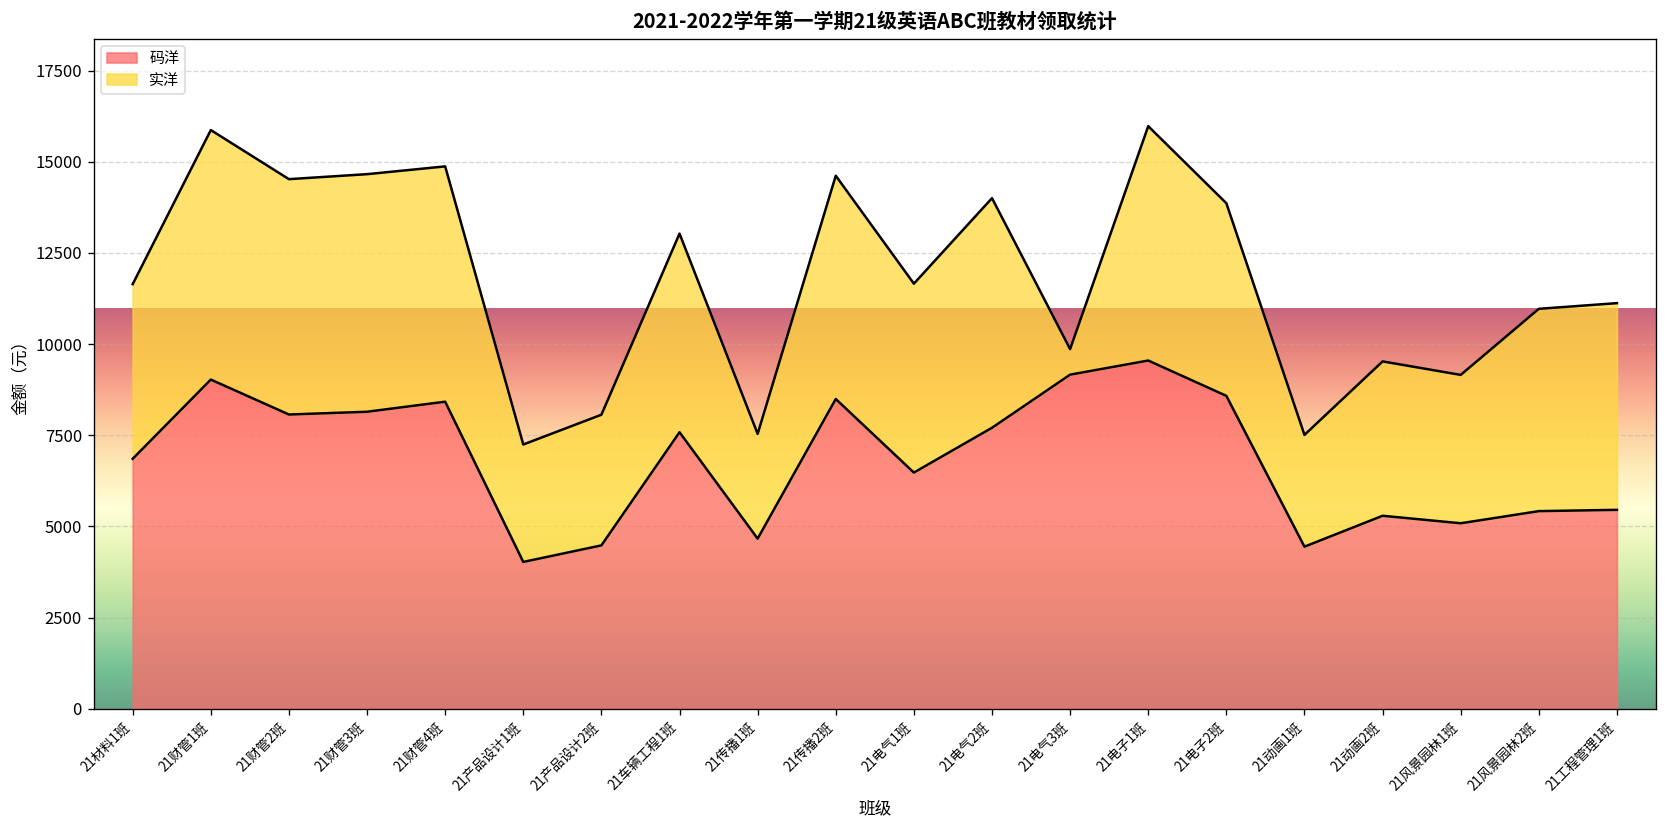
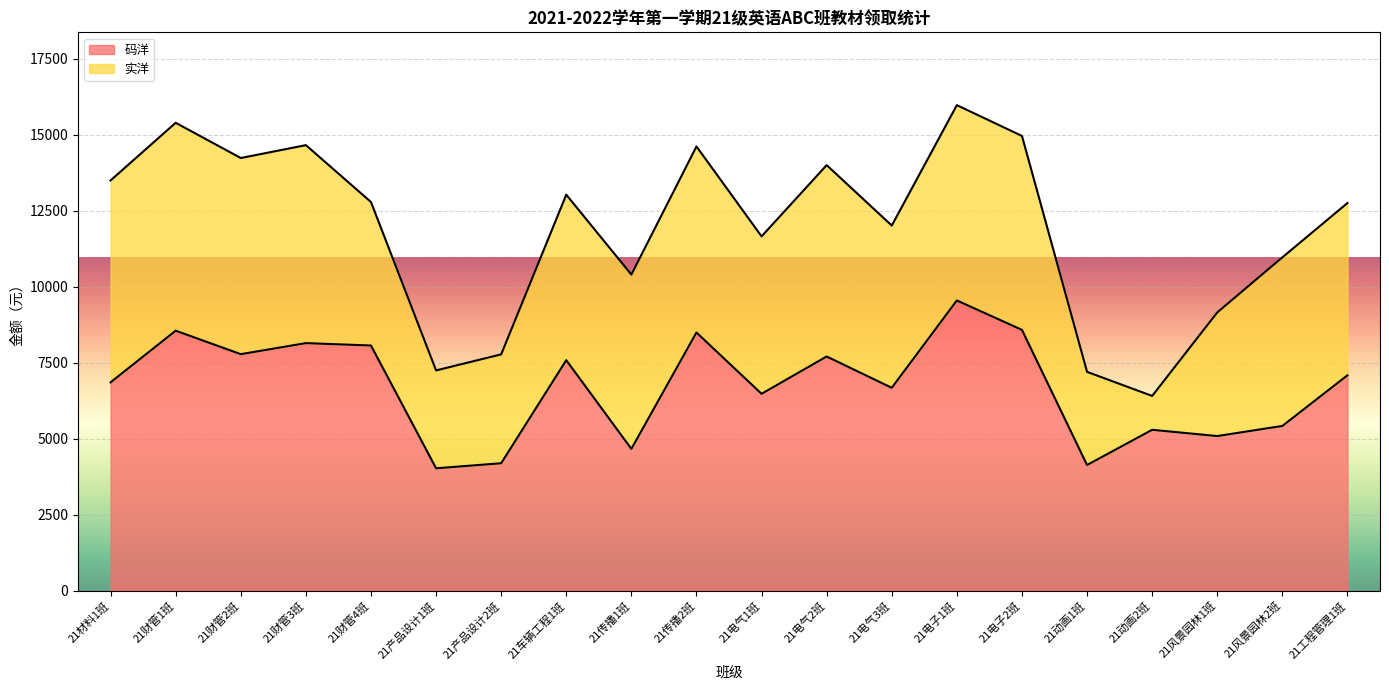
  {
    "码洋": {
      "21材料1班": 6900,
-     "21财管1班": 9000,
-     "21财管2班": 8100,
+     "21财管1班": 8600,
+     "21财管2班": 7800,
      "21财管3班": 8100,
-     "21财管4班": 8400,
+     "21财管4班": 8100,
      "21产品设计1班": 4000,
-     "21产品设计2班": 4500,
+     "21产品设计2班": 4200,
      "21车辆工程1班": 7600,
      "21传播1班": 4700,
      "21传播2班": 8500,
      "21电气1班": 6500,
      "21电气2班": 7700,
-     "21电气3班": 9200,
+     "21电气3班": 6700,
      "21电子1班": 9500,
      "21电子2班": 8600,
-     "21动画1班": 4400,
+     "21动画1班": 4100,
      "21动画2班": 5300,
      "21风景园林1班": 5100,
      "21风景园林2班": 5400,
-     "21工程管理1班": 5500
+     "21工程管理1班": 7100
    },
    "实洋": {
-     "21材料1班": 4800,
+     "21材料1班": 6600,
      "21财管1班": 6800,
      "21财管2班": 6500,
      "21财管3班": 6500,
-     "21财管4班": 6500,
+     "21财管4班": 4700,
      "21产品设计1班": 3200,
      "21产品设计2班": 3600,
      "21车辆工程1班": 5400,
-     "21传播1班": 2900,
+     "21传播1班": 5700,
      "21传播2班": 6100,
      "21电气1班": 5200,
      "21电气2班": 6300,
-     "21电气3班": 700,
+     "21电气3班": 5300,
      "21电子1班": 6400,
-     "21电子2班": 5300,
+     "21电子2班": 6400,
      "21动画1班": 3100,
-     "21动画2班": 4200,
+     "21动画2班": 1100,
      "21风景园林1班": 4100,
      "21风景园林2班": 5500,
      "21工程管理1班": 5700
    }
  }
